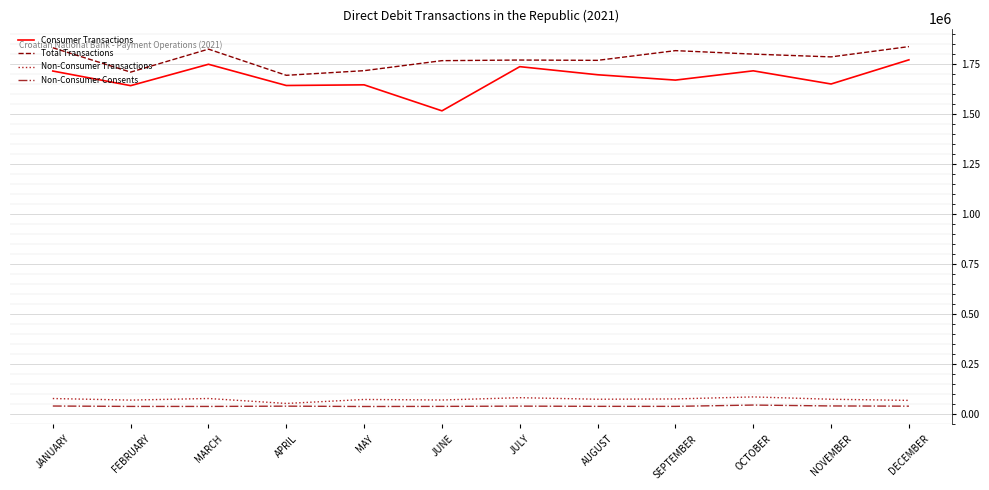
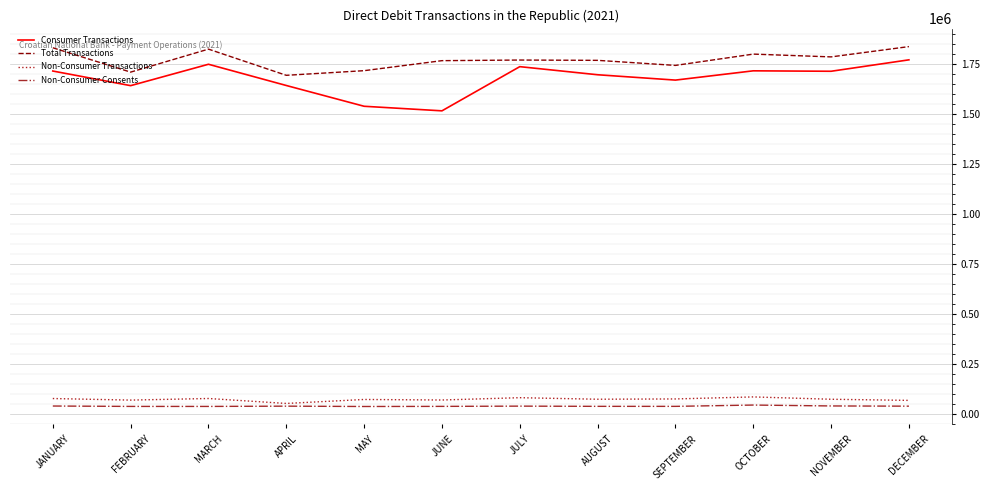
  {
    "Consumer Transactions": {
      "JANUARY": 1710000,
      "FEBRUARY": 1640000,
      "MARCH": 1750000,
      "APRIL": 1640000,
-     "MAY": 1640000,
+     "MAY": 1540000,
      "JUNE": 1510000,
      "JULY": 1740000,
      "AUGUST": 1690000,
      "SEPTEMBER": 1670000,
      "OCTOBER": 1710000,
-     "NOVEMBER": 1650000,
+     "NOVEMBER": 1710000,
      "DECEMBER": 1770000
    },
    "Total Transactions": {
      "FEBRUARY": 1710000,
      "APRIL": 1690000,
      "MAY": 1720000,
      "JUNE": 1770000,
      "JULY": 1770000,
      "AUGUST": 1770000,
-     "SEPTEMBER": 1820000,
+     "SEPTEMBER": 1740000,
      "OCTOBER": 1800000,
      "NOVEMBER": 1780000,
      "DECEMBER": 1840000
    }
  }
